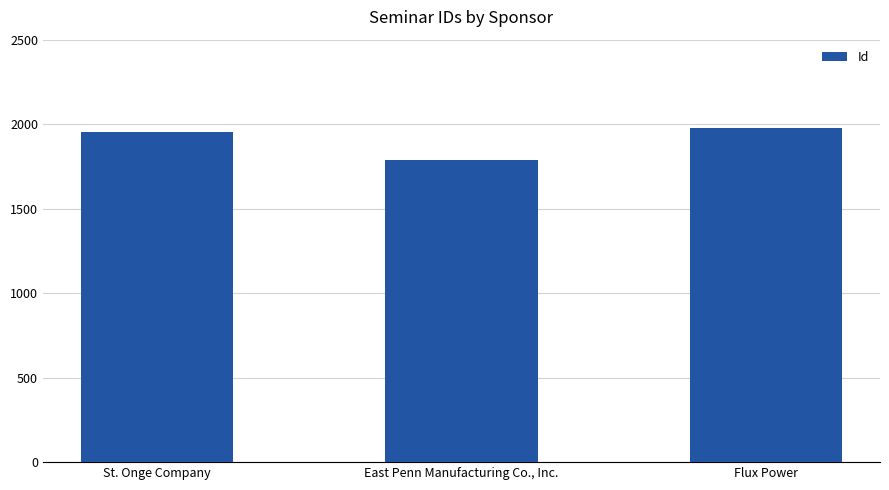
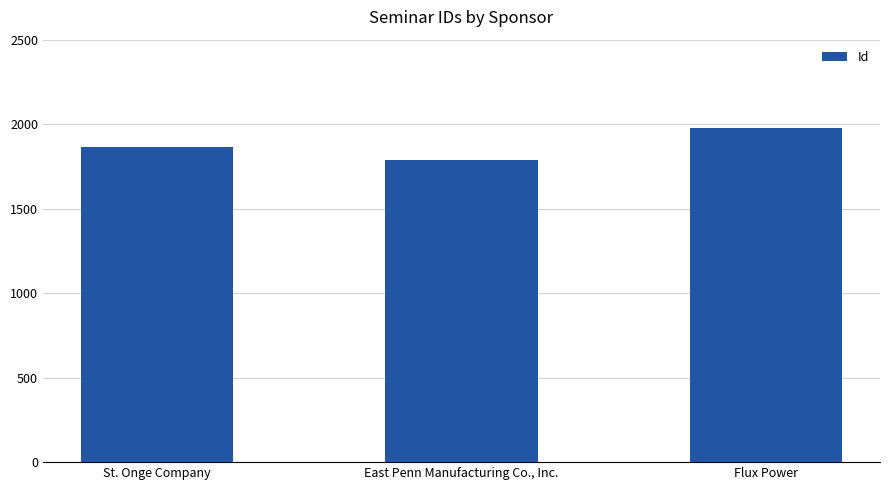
  {
-   "St. Onge Company": 1960,
+   "St. Onge Company": 1870,
    "East Penn Manufacturing Co., Inc.": 1790,
    "Flux Power": 1980
  }
